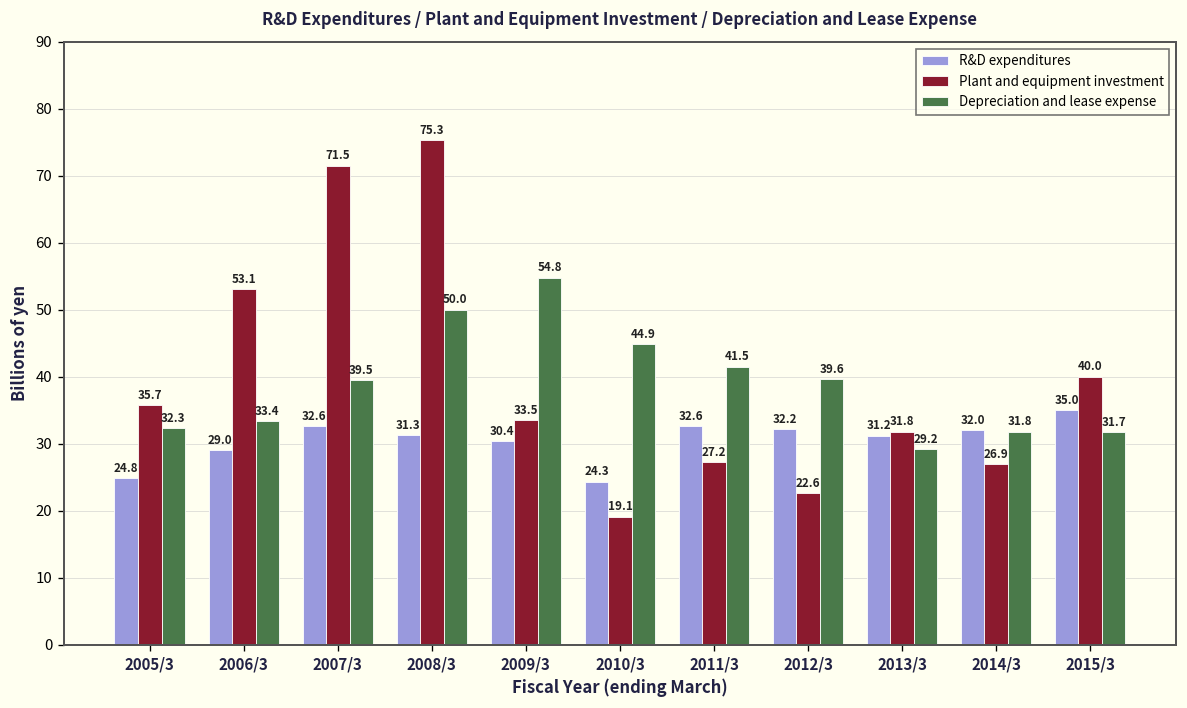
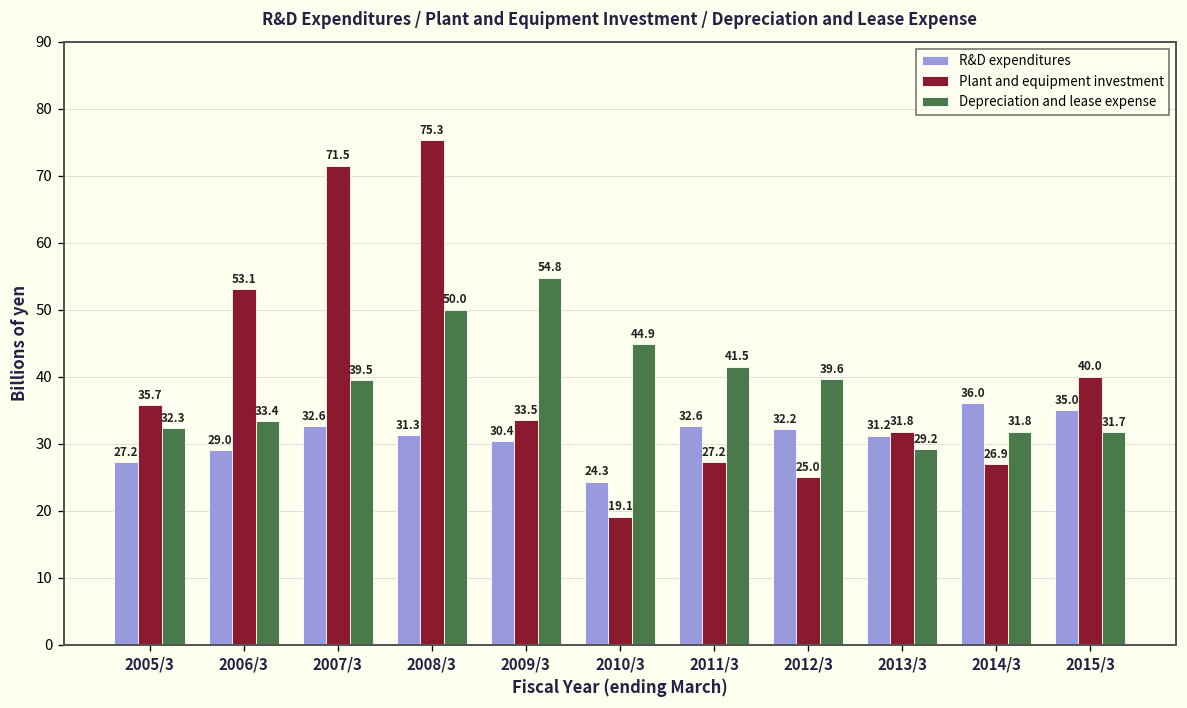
  {
    "R&D expenditures": {
-     "2005/3": 24.8,
+     "2005/3": 27.2,
      "2006/3": 29.0,
      "2007/3": 32.6,
      "2008/3": 31.3,
      "2009/3": 30.4,
      "2010/3": 24.3,
      "2011/3": 32.6,
      "2012/3": 32.2,
      "2013/3": 31.2,
-     "2014/3": 32.0,
+     "2014/3": 36.0,
      "2015/3": 35.0
    },
    "Plant and equipment investment": {
      "2005/3": 35.7,
      "2006/3": 53.1,
      "2007/3": 71.5,
      "2008/3": 75.3,
      "2009/3": 33.5,
      "2010/3": 19.1,
      "2011/3": 27.2,
-     "2012/3": 22.6,
+     "2012/3": 25.0,
      "2013/3": 31.8,
      "2014/3": 26.9,
      "2015/3": 40.0
    },
    "Depreciation and lease expense": {
      "2005/3": 32.3,
      "2006/3": 33.4,
      "2007/3": 39.5,
      "2008/3": 50.0,
      "2009/3": 54.8,
      "2010/3": 44.9,
      "2011/3": 41.5,
      "2012/3": 39.6,
      "2013/3": 29.2,
      "2014/3": 31.8,
      "2015/3": 31.7
    }
  }
